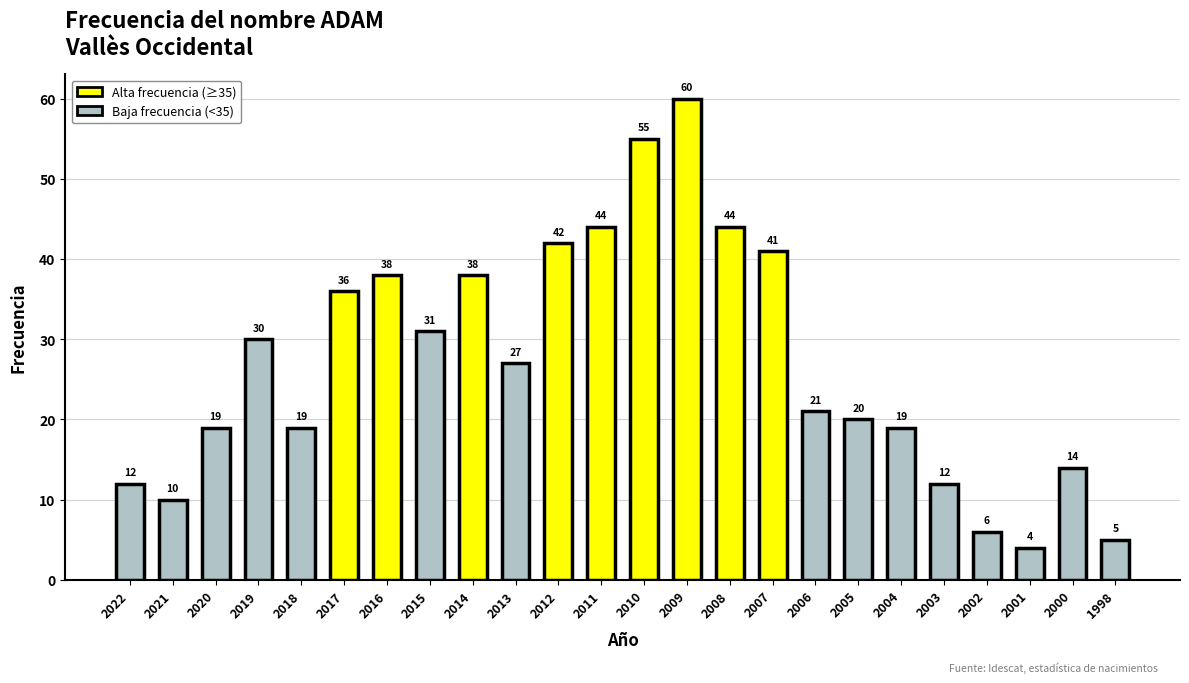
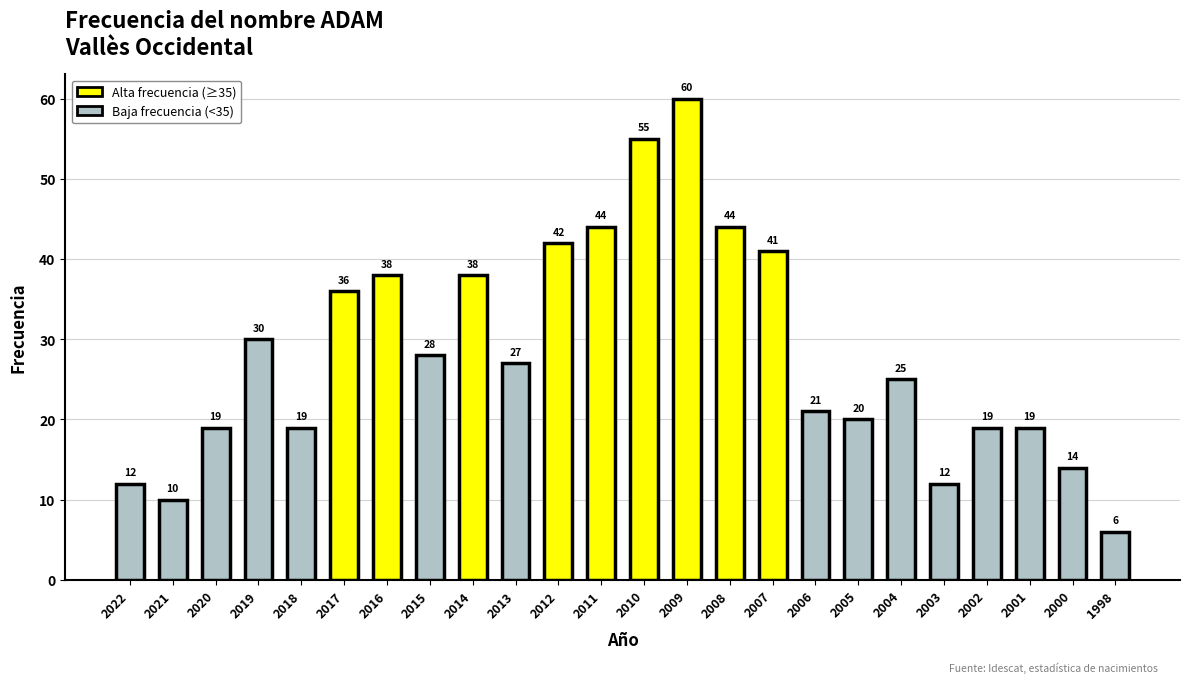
  {
    "2022": 12,
    "2021": 10,
    "2020": 19,
    "2019": 30,
    "2018": 19,
    "2017": 36,
    "2016": 38,
-   "2015": 31,
+   "2015": 28,
    "2014": 38,
    "2013": 27,
    "2012": 42,
    "2011": 44,
    "2010": 55,
    "2009": 60,
    "2008": 44,
    "2007": 41,
    "2006": 21,
    "2005": 20,
-   "2004": 19,
+   "2004": 25,
    "2003": 12,
-   "2002": 6,
-   "2001": 4,
+   "2002": 19,
+   "2001": 19,
    "2000": 14,
-   "1998": 5
+   "1998": 6
  }
